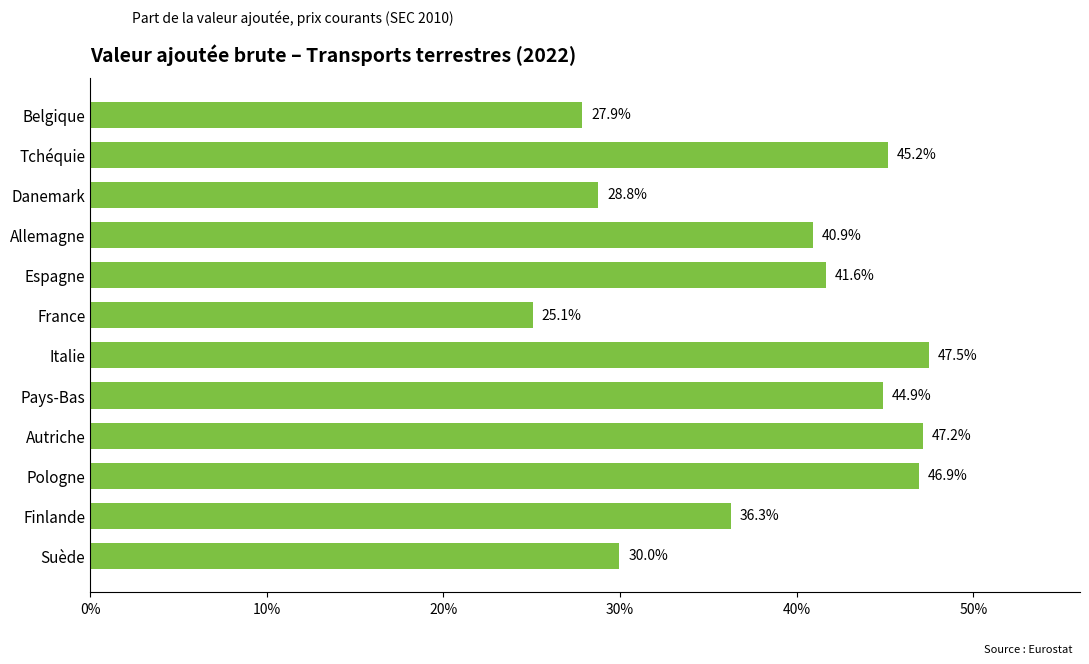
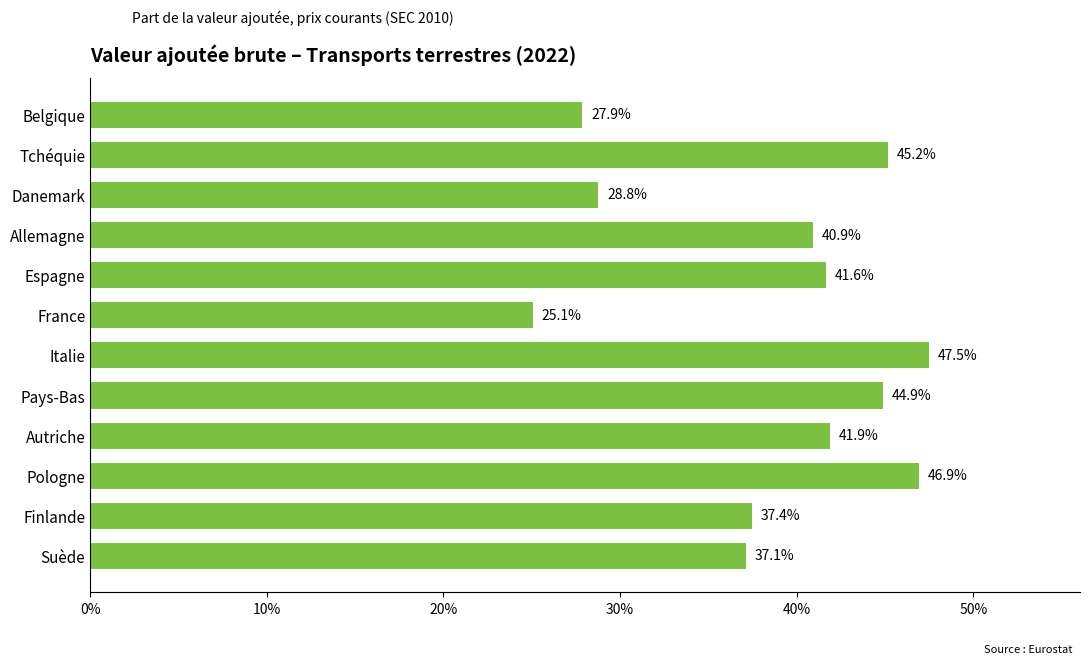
  {
    "Belgique": "27.9%",
    "Tchéquie": "45.2%",
    "Danemark": "28.8%",
    "Allemagne": "40.9%",
    "Espagne": "41.6%",
    "France": "25.1%",
    "Italie": "47.5%",
    "Pays-Bas": "44.9%",
-   "Autriche": "47.2%",
+   "Autriche": "41.9%",
    "Pologne": "46.9%",
-   "Finlande": "36.3%",
-   "Suède": "30.0%"
+   "Finlande": "37.4%",
+   "Suède": "37.1%"
  }
